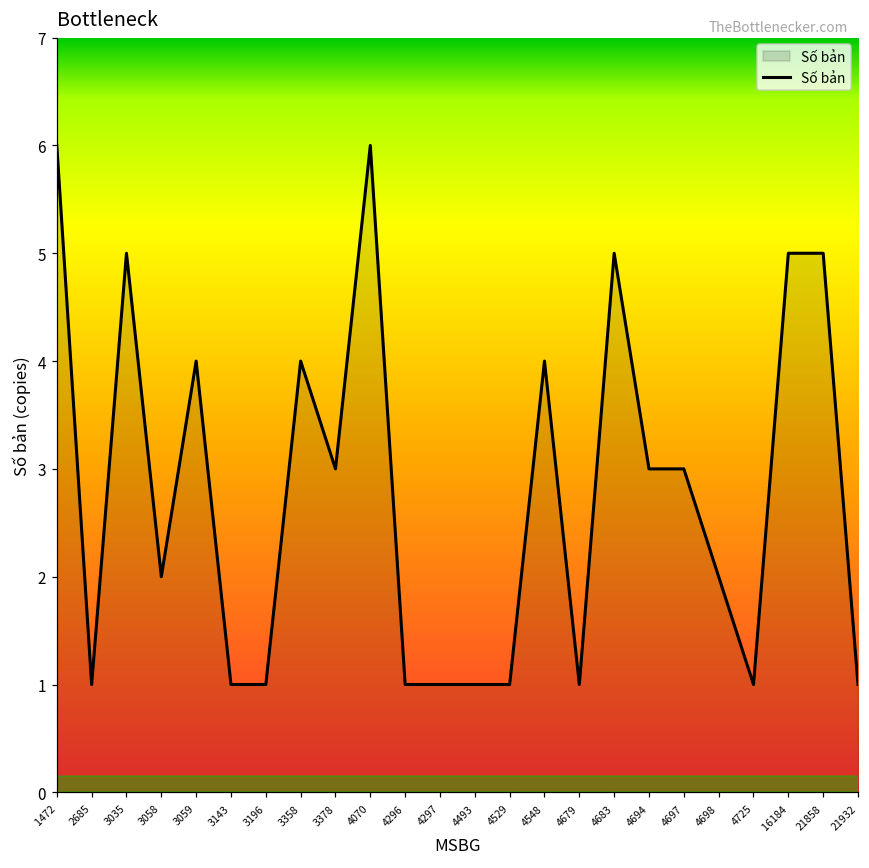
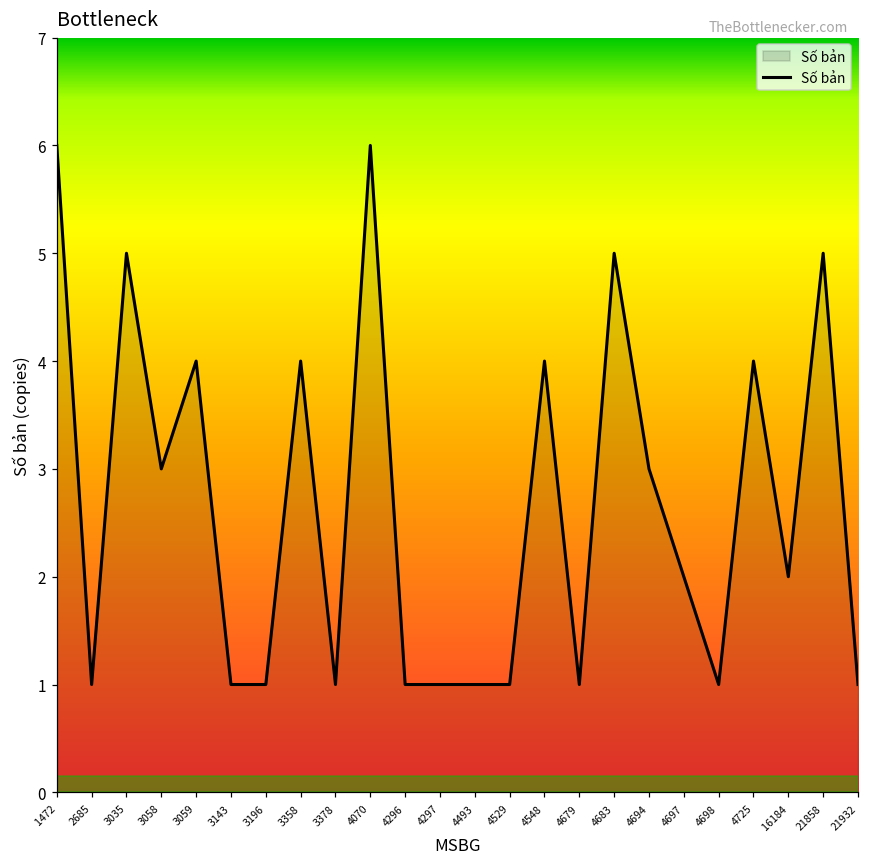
  {
    "1472": 6,
    "2685": 1,
    "3035": 5,
-   "3058": 2,
+   "3058": 3,
    "3059": 4,
    "3143": 1,
    "3196": 1,
    "3358": 4,
-   "3378": 3,
+   "3378": 1,
    "4070": 6,
    "4296": 1,
    "4297": 1,
    "4493": 1,
    "4529": 1,
    "4548": 4,
    "4679": 1,
    "4683": 5,
    "4694": 3,
-   "4697": 3,
-   "4698": 2,
-   "4725": 1,
-   "16184": 5,
+   "4697": 2,
+   "4698": 1,
+   "4725": 4,
+   "16184": 2,
    "21858": 5,
    "21932": 1
  }
